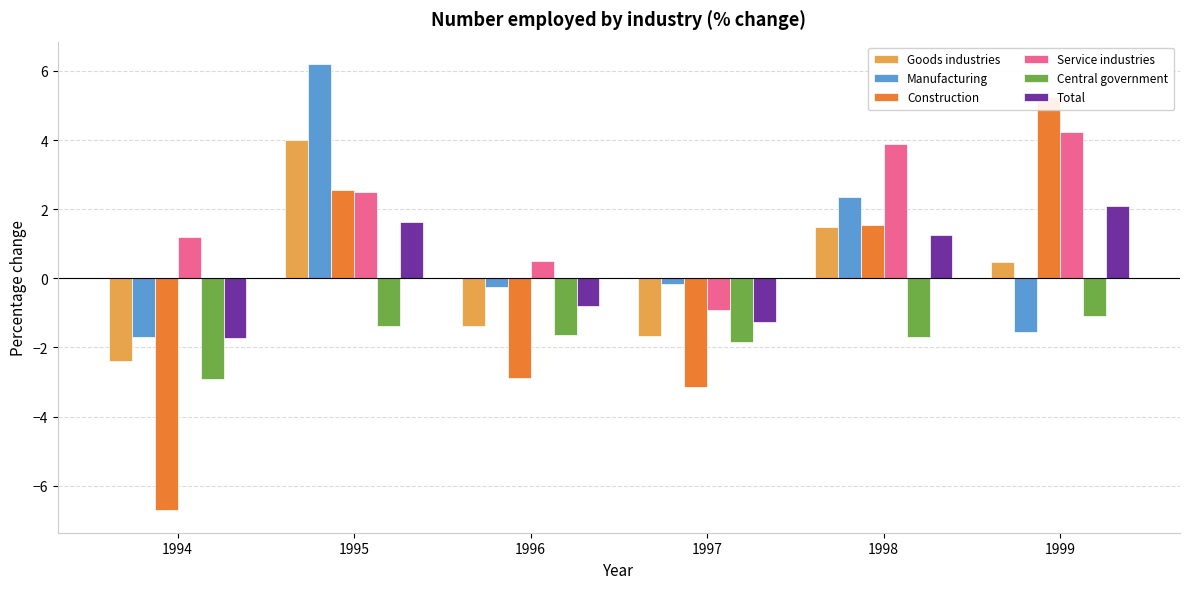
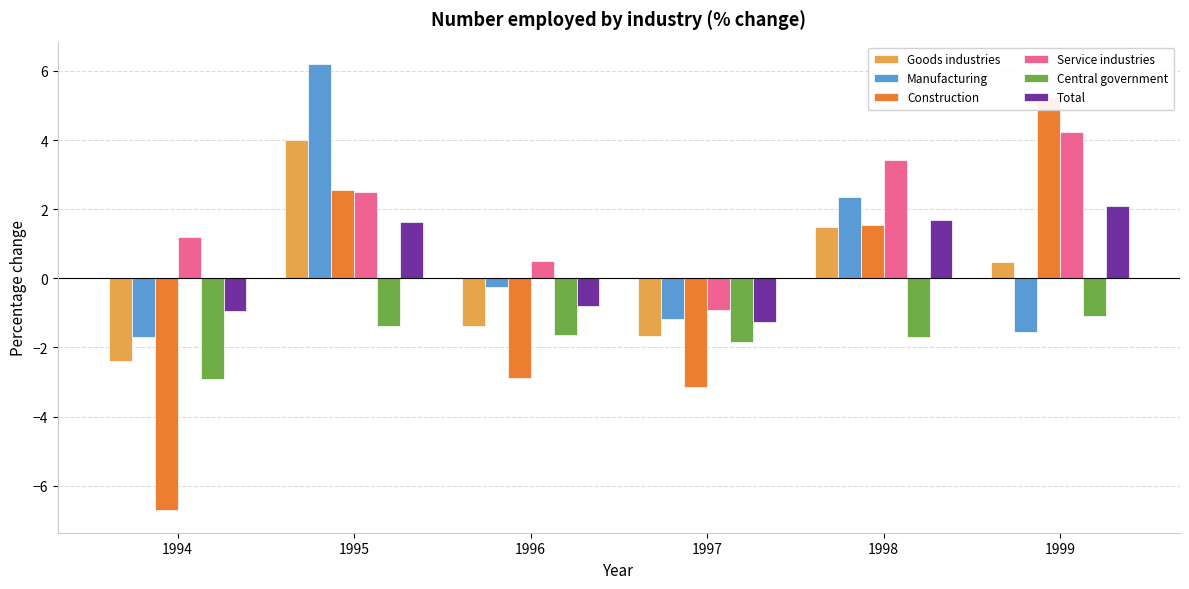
  {
    "Manufacturing": {
      "1994": -1.7,
      "1995": 6.2,
      "1996": -0.3,
-     "1997": -0.2,
+     "1997": -1.2,
      "1998": 2.4,
      "1999": -1.6
    },
    "Service industries": {
      "1994": 1.2,
      "1995": 2.5,
      "1996": 0.5,
      "1997": -0.9,
-     "1998": 3.9,
+     "1998": 3.4,
      "1999": 4.2
    },
    "Central government": {
      "1994": -2.9,
      "1995": -1.4,
      "1996": -1.6,
      "1997": -1.8,
      "1998": -1.7,
      "1999": -1.1
    },
    "Total": {
-     "1994": -1.7,
+     "1994": -1.0,
      "1995": 1.6,
      "1996": -0.8,
      "1997": -1.3,
-     "1998": 1.2,
+     "1998": 1.7,
      "1999": 2.1
    }
  }
